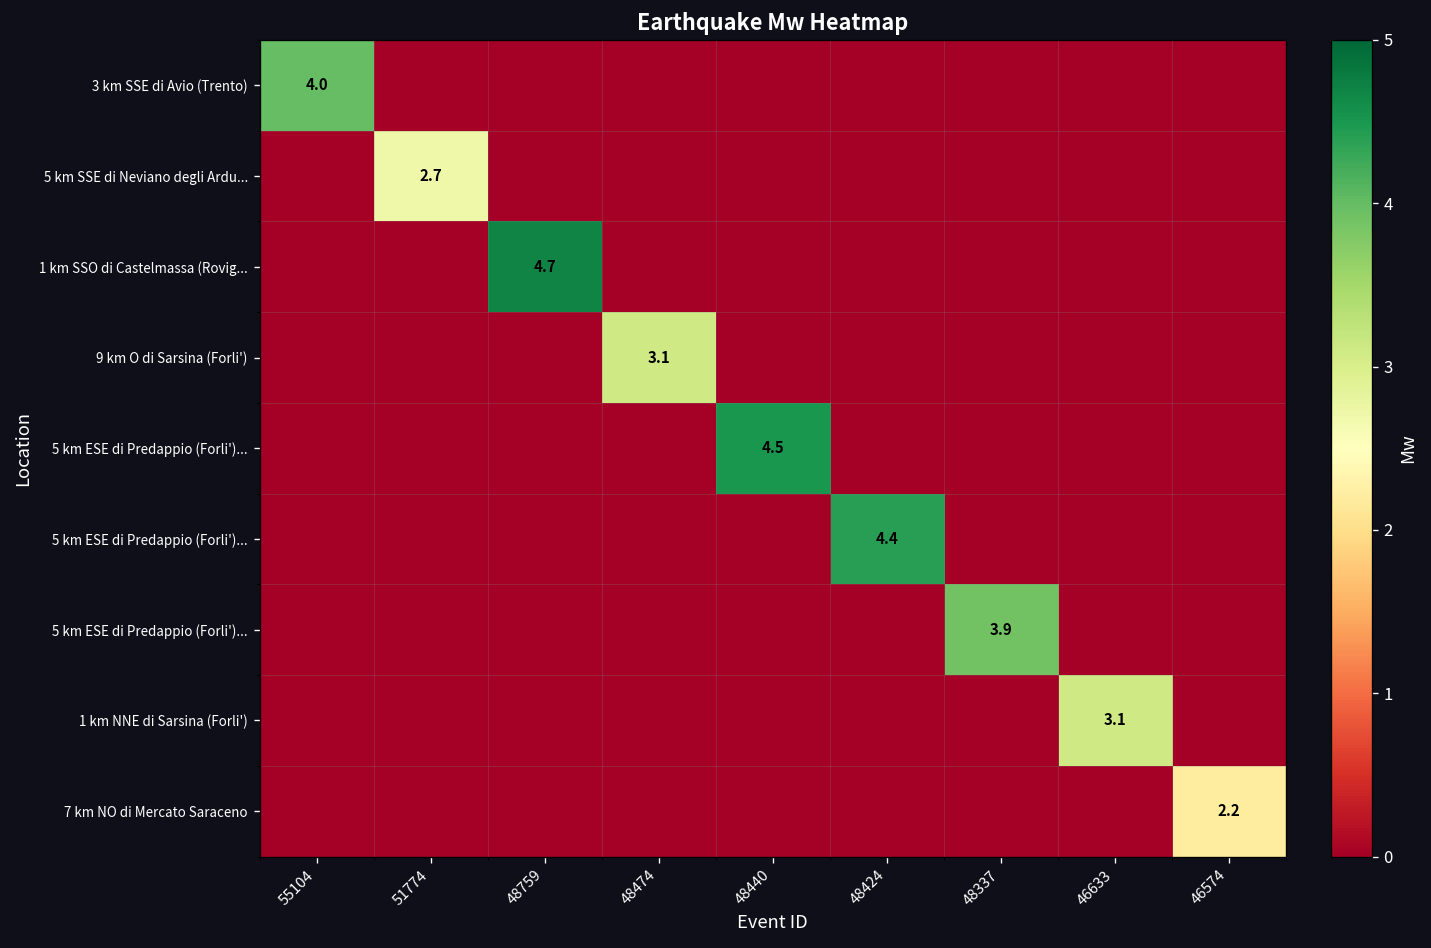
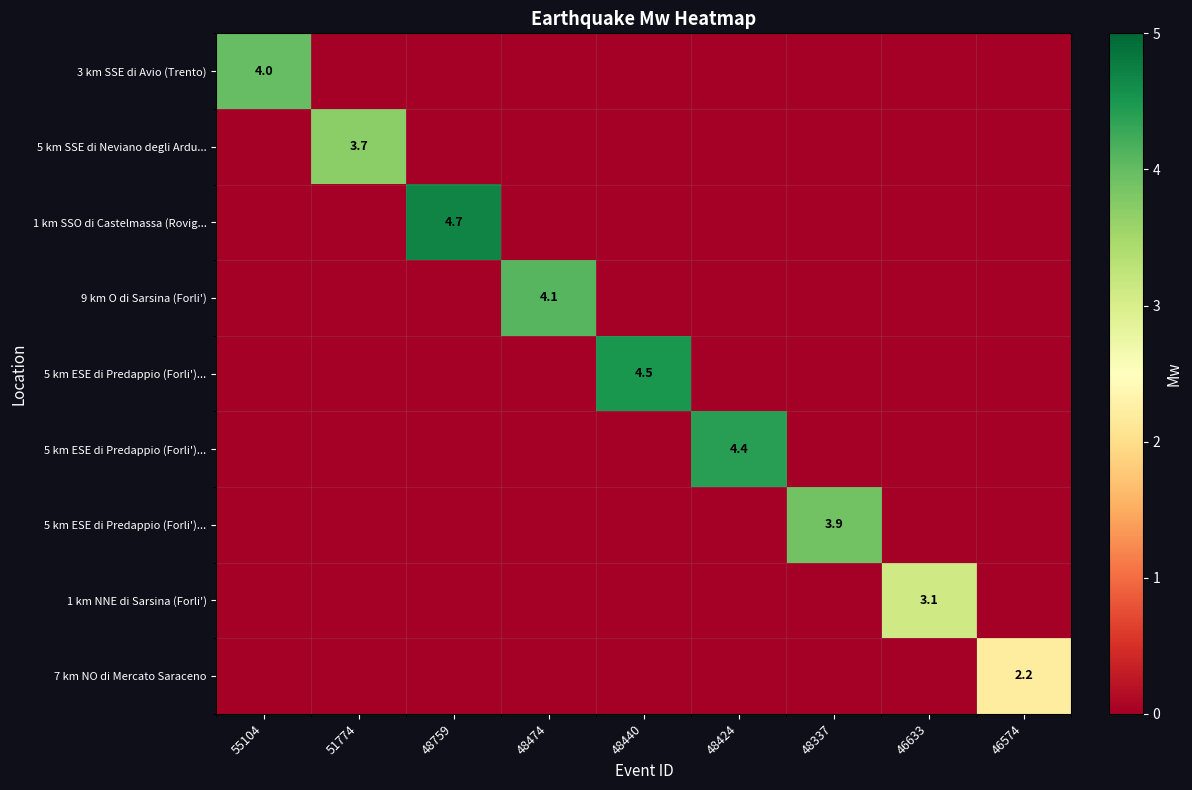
  {
    "3 km SSE di Avio (Trento)": {
      "55104": 4.0
    },
    "5 km SSE di Neviano degli Ardu...": {
-     "51774": 2.7
+     "51774": 3.7
    },
    "1 km SSO di Castelmassa (Rovig...": {
      "48759": 4.7
    },
    "9 km O di Sarsina (Forli')": {
-     "48474": 3.1
+     "48474": 4.1
    },
    "1 km NNE di Sarsina (Forli')": {
      "46633": 3.1
    },
    "7 km NO di Mercato Saraceno": {
      "46574": 2.2
    }
  }
